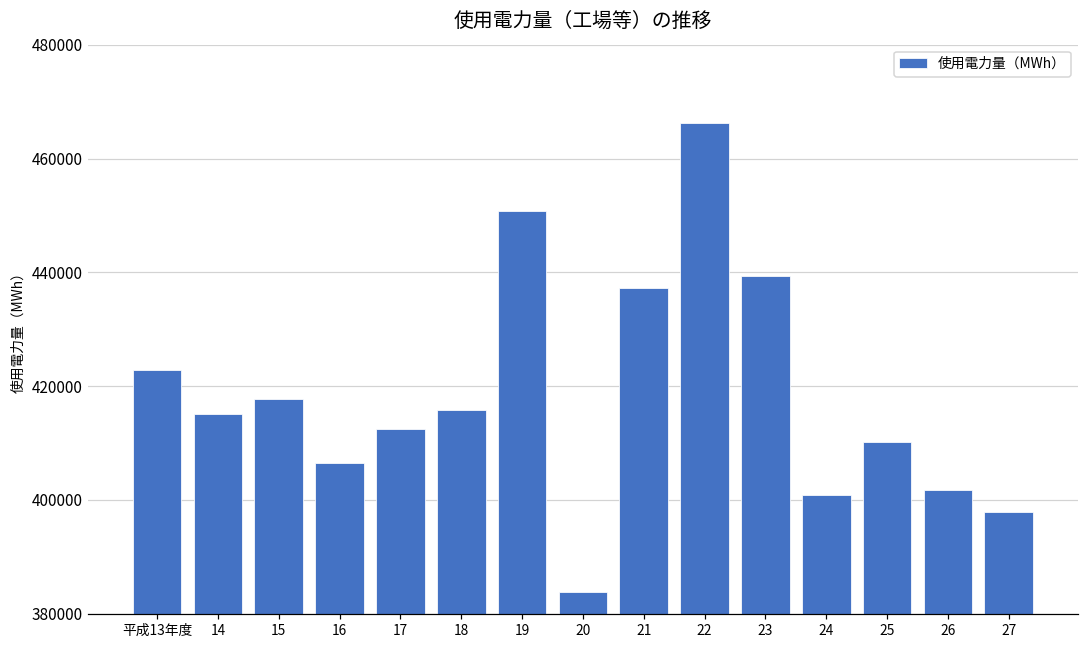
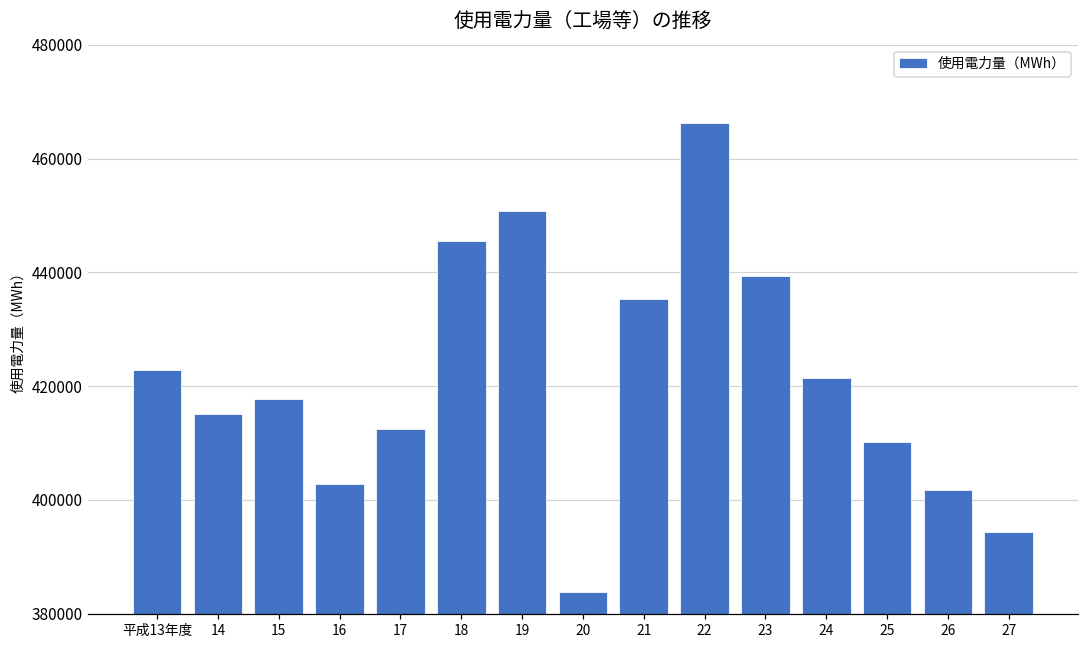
  {
    "平成13年度": 423000,
    "14": 415000,
    "15": 418000,
-   "16": 407000,
+   "16": 403000,
    "17": 413000,
-   "18": 416000,
+   "18": 445000,
    "19": 451000,
    "20": 384000,
-   "21": 437000,
+   "21": 435000,
    "22": 466000,
    "23": 439000,
-   "24": 401000,
+   "24": 421000,
    "25": 410000,
    "26": 402000,
-   "27": 398000
+   "27": 394000
  }
